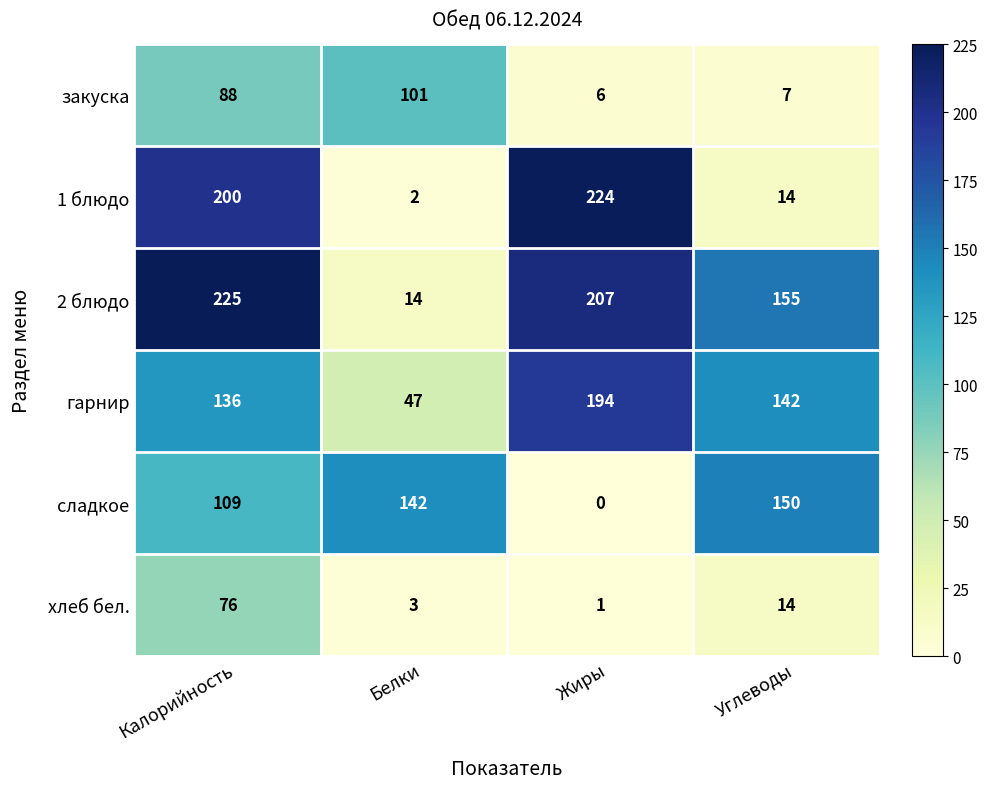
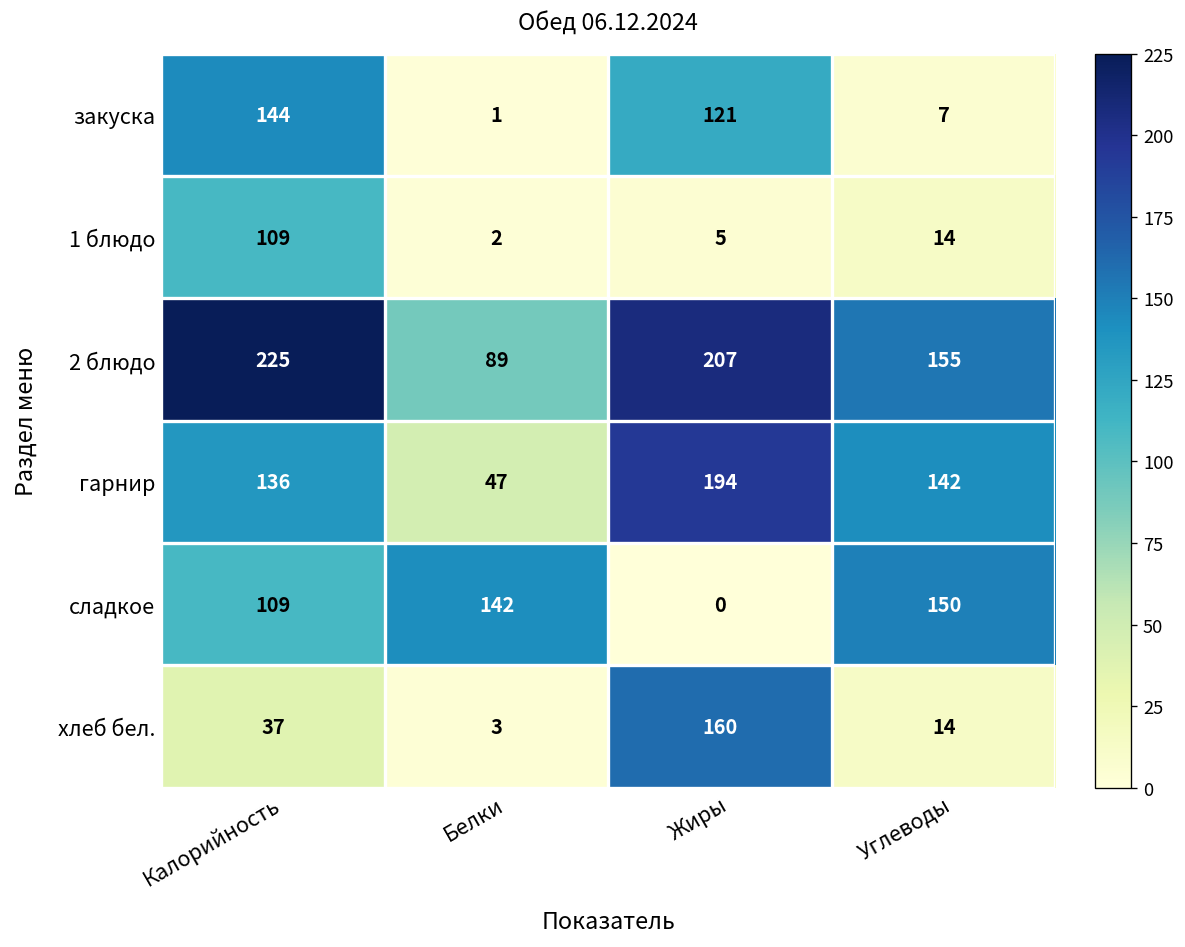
  {
    "закуска": {
-     "Калорийность": 88,
-     "Белки": 101,
-     "Жиры": 6,
+     "Калорийность": 144,
+     "Белки": 1,
+     "Жиры": 121,
      "Углеводы": 7
    },
    "1 блюдо": {
-     "Калорийность": 200,
+     "Калорийность": 109,
      "Белки": 2,
-     "Жиры": 224,
+     "Жиры": 5,
      "Углеводы": 14
    },
    "2 блюдо": {
      "Калорийность": 225,
-     "Белки": 14,
+     "Белки": 89,
      "Жиры": 207,
      "Углеводы": 155
    },
    "гарнир": {
      "Калорийность": 136,
      "Белки": 47,
      "Жиры": 194,
      "Углеводы": 142
    },
    "сладкое": {
      "Калорийность": 109,
      "Белки": 142,
      "Жиры": 0,
      "Углеводы": 150
    },
    "хлеб бел.": {
-     "Калорийность": 76,
+     "Калорийность": 37,
      "Белки": 3,
-     "Жиры": 1,
+     "Жиры": 160,
      "Углеводы": 14
    }
  }
